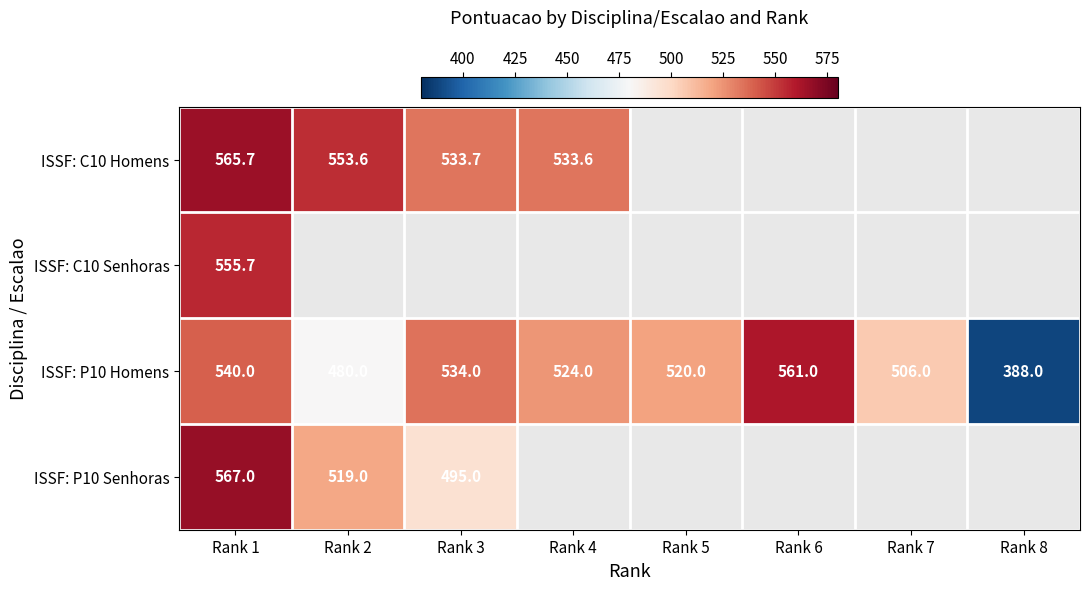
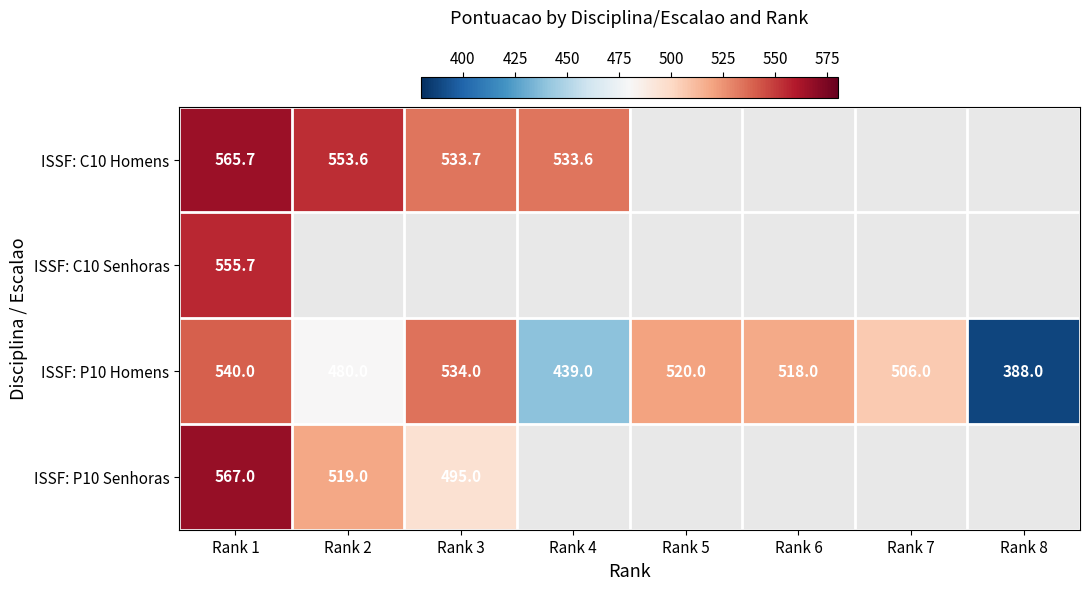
  {
    "ISSF: C10 Homens": {
      "Rank 1": 565.7,
      "Rank 2": 553.6,
      "Rank 3": 533.7,
      "Rank 4": 533.6
    },
    "ISSF: C10 Senhoras": {
      "Rank 1": 555.7
    },
    "ISSF: P10 Homens": {
      "Rank 1": 540.0,
      "Rank 3": 534.0,
-     "Rank 4": 524.0,
+     "Rank 4": 439.0,
      "Rank 5": 520.0,
-     "Rank 6": 561.0,
+     "Rank 6": 518.0,
      "Rank 7": 506.0,
      "Rank 8": 388.0
    },
    "ISSF: P10 Senhoras": {
      "Rank 1": 567.0,
      "Rank 2": 519.0
    }
  }
